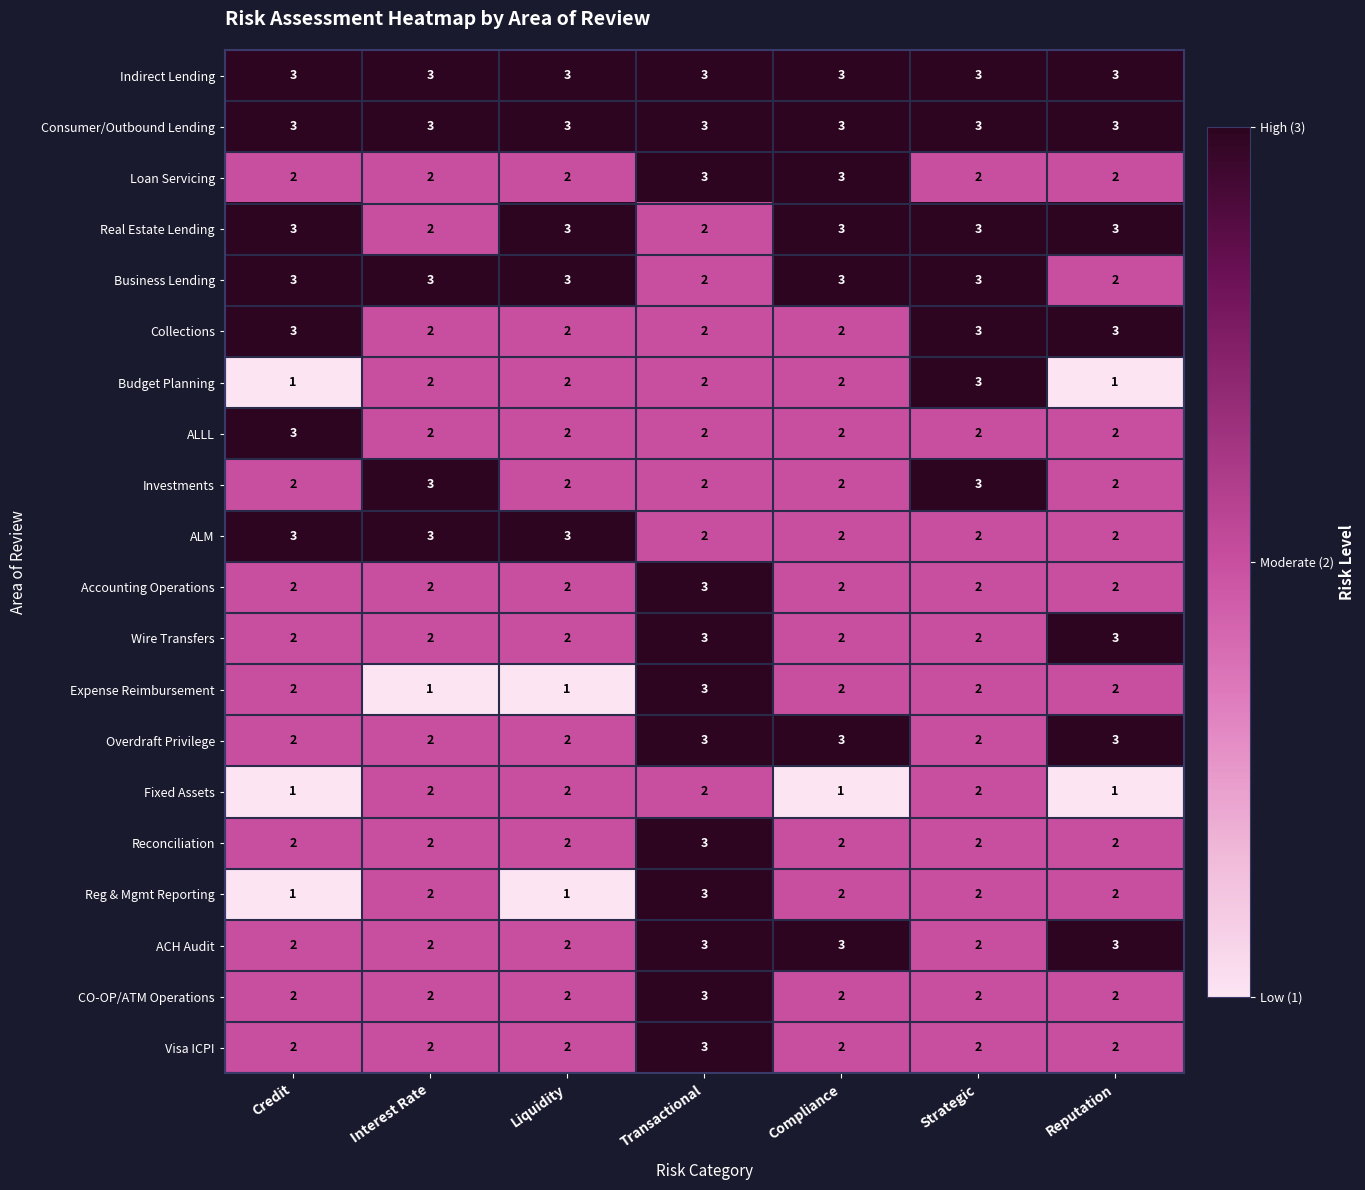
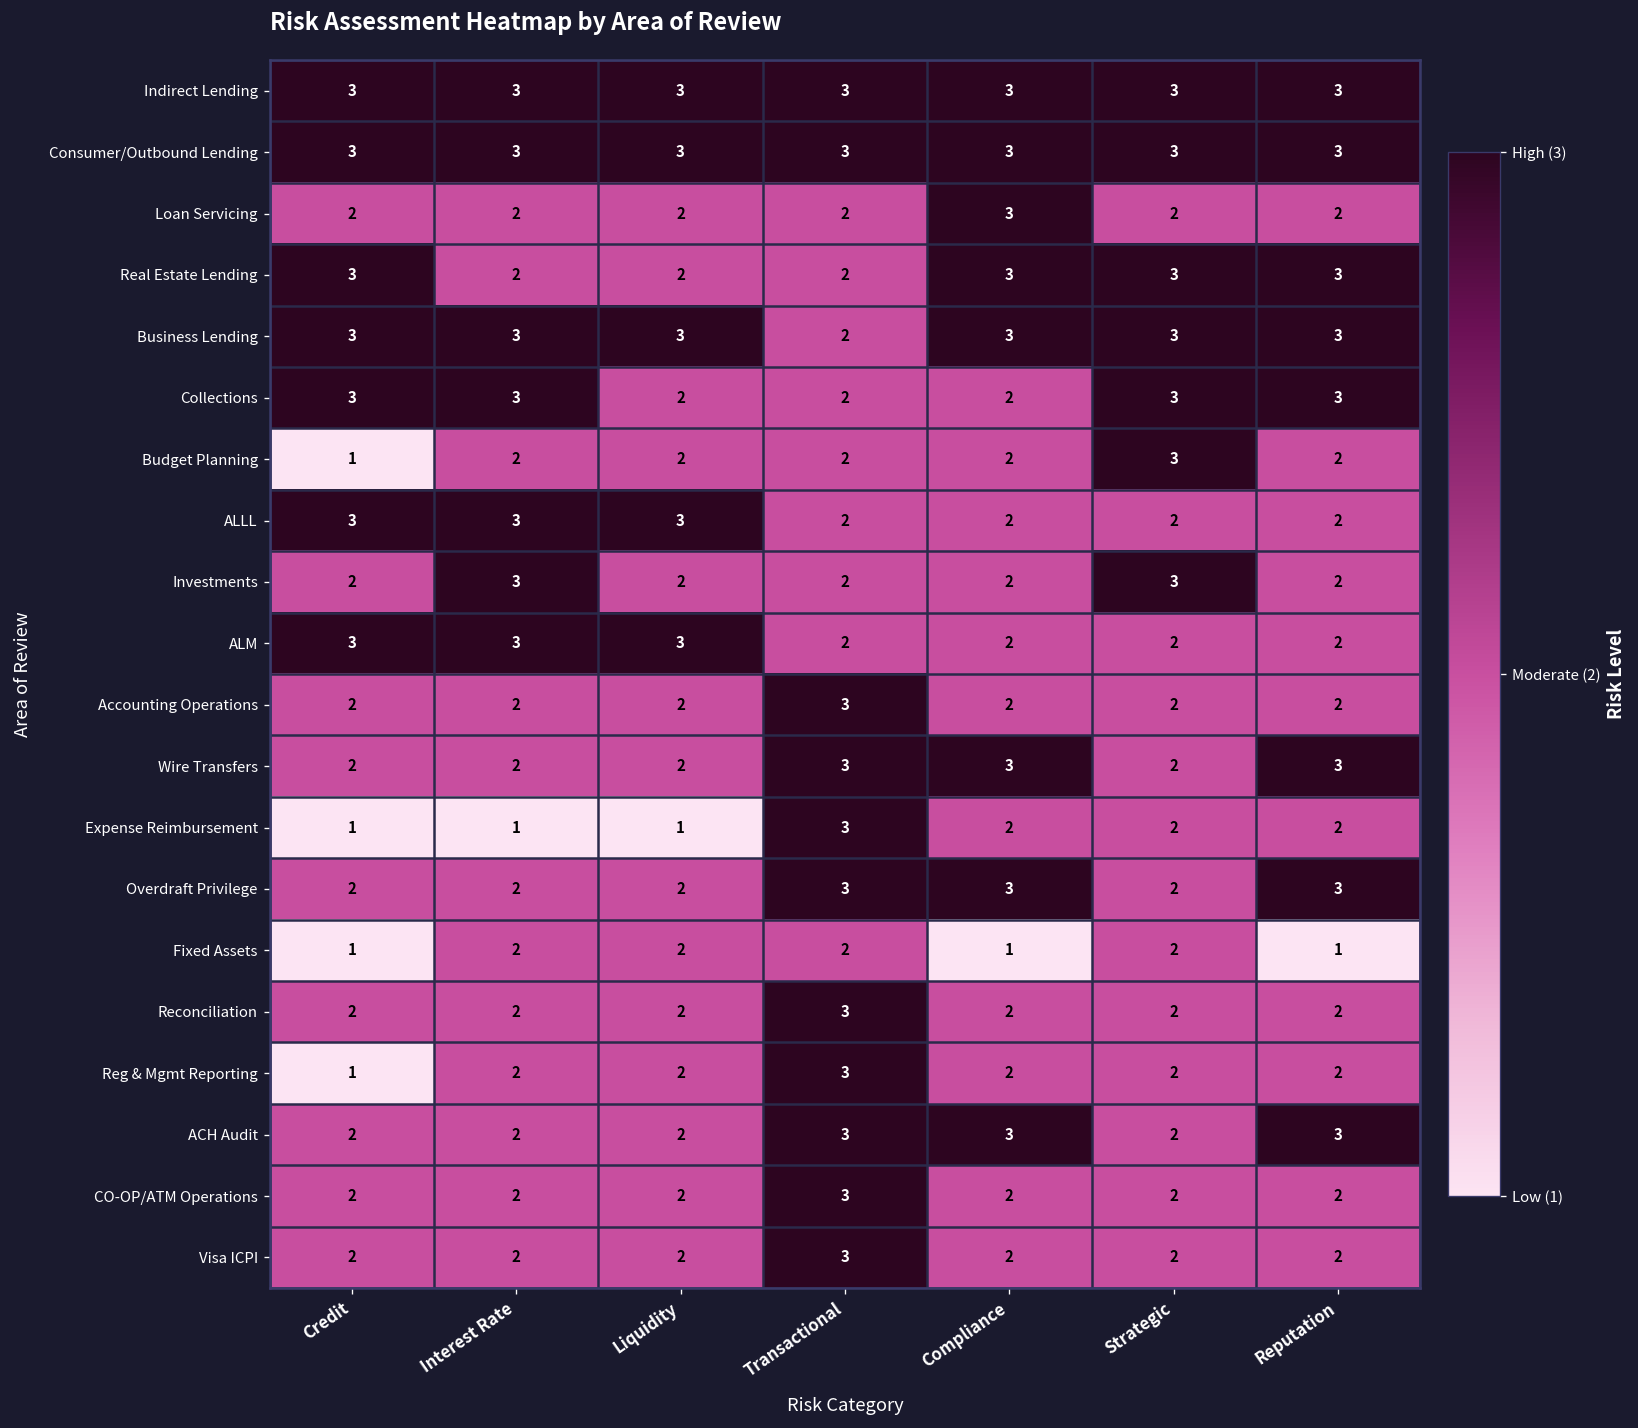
  {
    "Indirect Lending": {
      "Credit": 3,
      "Interest Rate": 3,
      "Liquidity": 3,
      "Transactional": 3,
      "Compliance": 3,
      "Strategic": 3,
      "Reputation": 3
    },
    "Consumer/Outbound Lending": {
      "Credit": 3,
      "Interest Rate": 3,
      "Liquidity": 3,
      "Transactional": 3,
      "Compliance": 3,
      "Strategic": 3,
      "Reputation": 3
    },
    "Loan Servicing": {
      "Credit": 2,
      "Interest Rate": 2,
      "Liquidity": 2,
-     "Transactional": 3,
+     "Transactional": 2,
      "Compliance": 3,
      "Strategic": 2,
      "Reputation": 2
    },
    "Real Estate Lending": {
      "Credit": 3,
      "Interest Rate": 2,
-     "Liquidity": 3,
+     "Liquidity": 2,
      "Transactional": 2,
      "Compliance": 3,
      "Strategic": 3,
      "Reputation": 3
    },
    "Business Lending": {
      "Credit": 3,
      "Interest Rate": 3,
      "Liquidity": 3,
      "Transactional": 2,
      "Compliance": 3,
      "Strategic": 3,
-     "Reputation": 2
+     "Reputation": 3
    },
    "Collections": {
      "Credit": 3,
-     "Interest Rate": 2,
+     "Interest Rate": 3,
      "Liquidity": 2,
      "Transactional": 2,
      "Compliance": 2,
      "Strategic": 3,
      "Reputation": 3
    },
    "Budget Planning": {
      "Credit": 1,
      "Interest Rate": 2,
      "Liquidity": 2,
      "Transactional": 2,
      "Compliance": 2,
      "Strategic": 3,
-     "Reputation": 1
+     "Reputation": 2
    },
    "ALLL": {
      "Credit": 3,
-     "Interest Rate": 2,
-     "Liquidity": 2,
+     "Interest Rate": 3,
+     "Liquidity": 3,
      "Transactional": 2,
      "Compliance": 2,
      "Strategic": 2,
      "Reputation": 2
    },
    "Investments": {
      "Credit": 2,
      "Interest Rate": 3,
      "Liquidity": 2,
      "Transactional": 2,
      "Compliance": 2,
      "Strategic": 3,
      "Reputation": 2
    },
    "ALM": {
      "Credit": 3,
      "Interest Rate": 3,
      "Liquidity": 3,
      "Transactional": 2,
      "Compliance": 2,
      "Strategic": 2,
      "Reputation": 2
    },
    "Accounting Operations": {
      "Credit": 2,
      "Interest Rate": 2,
      "Liquidity": 2,
      "Transactional": 3,
      "Compliance": 2,
      "Strategic": 2,
      "Reputation": 2
    },
    "Wire Transfers": {
      "Credit": 2,
      "Interest Rate": 2,
      "Liquidity": 2,
      "Transactional": 3,
-     "Compliance": 2,
+     "Compliance": 3,
      "Strategic": 2,
      "Reputation": 3
    },
    "Expense Reimbursement": {
-     "Credit": 2,
+     "Credit": 1,
      "Interest Rate": 1,
      "Liquidity": 1,
      "Transactional": 3,
      "Compliance": 2,
      "Strategic": 2,
      "Reputation": 2
    },
    "Overdraft Privilege": {
      "Credit": 2,
      "Interest Rate": 2,
      "Liquidity": 2,
      "Transactional": 3,
      "Compliance": 3,
      "Strategic": 2,
      "Reputation": 3
    },
    "Fixed Assets": {
      "Credit": 1,
      "Interest Rate": 2,
      "Liquidity": 2,
      "Transactional": 2,
      "Compliance": 1,
      "Strategic": 2,
      "Reputation": 1
    },
    "Reconciliation": {
      "Credit": 2,
      "Interest Rate": 2,
      "Liquidity": 2,
      "Transactional": 3,
      "Compliance": 2,
      "Strategic": 2,
      "Reputation": 2
    },
    "Reg & Mgmt Reporting": {
      "Credit": 1,
      "Interest Rate": 2,
-     "Liquidity": 1,
+     "Liquidity": 2,
      "Transactional": 3,
      "Compliance": 2,
      "Strategic": 2,
      "Reputation": 2
    },
    "ACH Audit": {
      "Credit": 2,
      "Interest Rate": 2,
      "Liquidity": 2,
      "Transactional": 3,
      "Compliance": 3,
      "Strategic": 2,
      "Reputation": 3
    },
    "CO-OP/ATM Operations": {
      "Credit": 2,
      "Interest Rate": 2,
      "Liquidity": 2,
      "Transactional": 3,
      "Compliance": 2,
      "Strategic": 2,
      "Reputation": 2
    },
    "Visa ICPI": {
      "Credit": 2,
      "Interest Rate": 2,
      "Liquidity": 2,
      "Transactional": 3,
      "Compliance": 2,
      "Strategic": 2,
      "Reputation": 2
    }
  }
